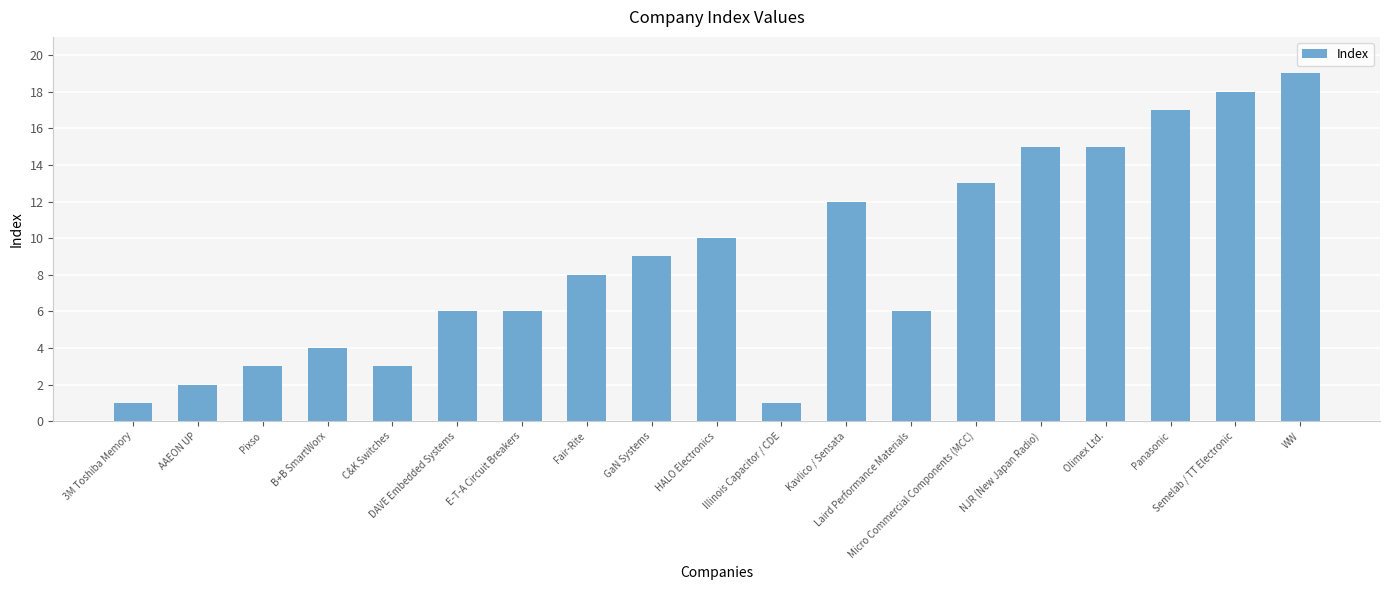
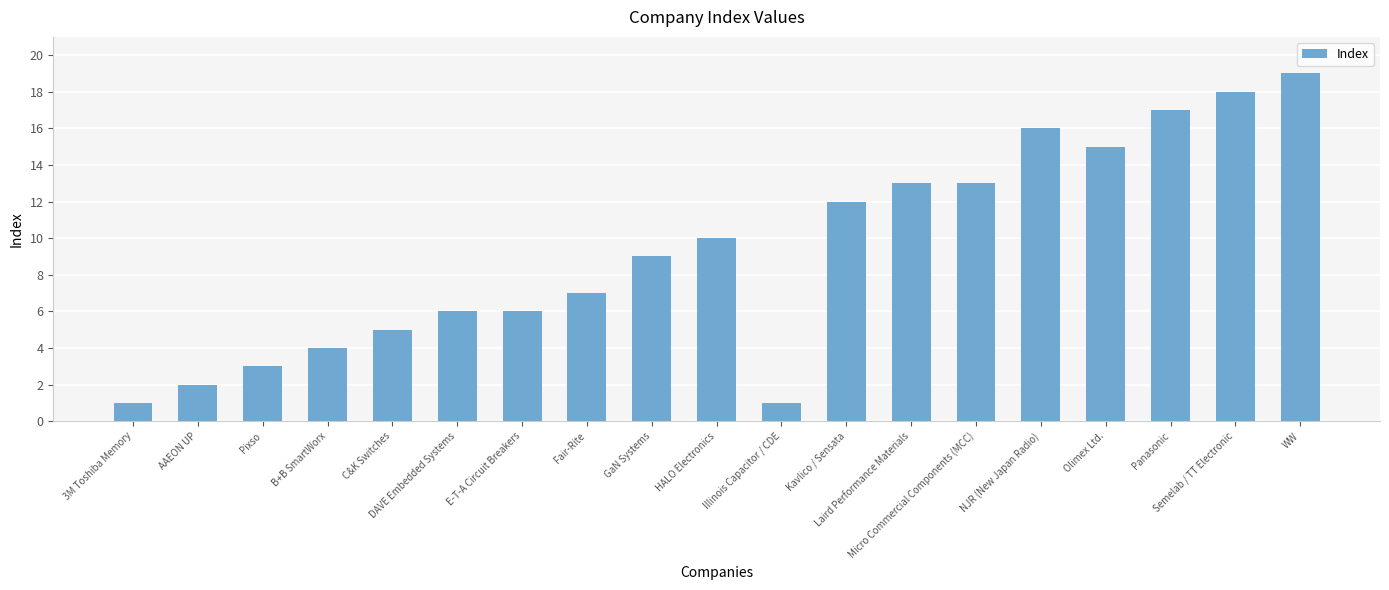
  {
    "3M Toshiba Memory": 1,
    "AAEON UP": 2,
    "Pixso": 3,
    "B+B SmartWorx": 4,
-   "C&K Switches": 3,
+   "C&K Switches": 5,
    "DAVE Embedded Systems": 6,
    "E-T-A Circuit Breakers": 6,
-   "Fair-Rite": 8,
+   "Fair-Rite": 7,
    "GaN Systems": 9,
    "HALO Electronics": 10,
    "Illinois Capacitor / CDE": 1,
    "Kavlico / Sensata": 12,
-   "Laird Performance Materials": 6,
+   "Laird Performance Materials": 13,
    "Micro Commercial Components (MCC)": 13,
-   "NJR (New Japan Radio)": 15,
+   "NJR (New Japan Radio)": 16,
    "Olimex Ltd.": 15,
    "Panasonic": 17,
    "Semelab / TT Electronic": 18,
    "WW": 19
  }
